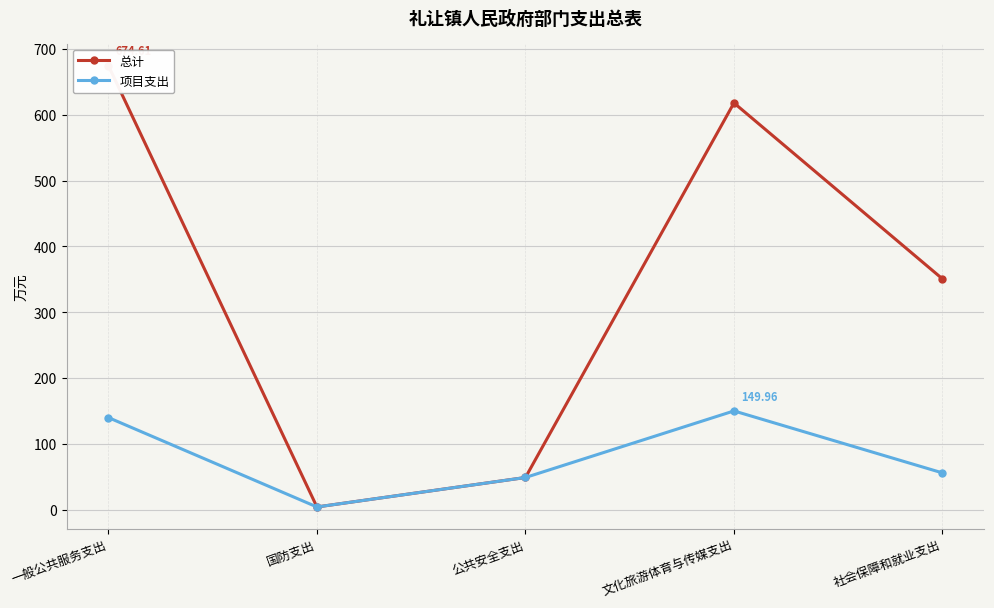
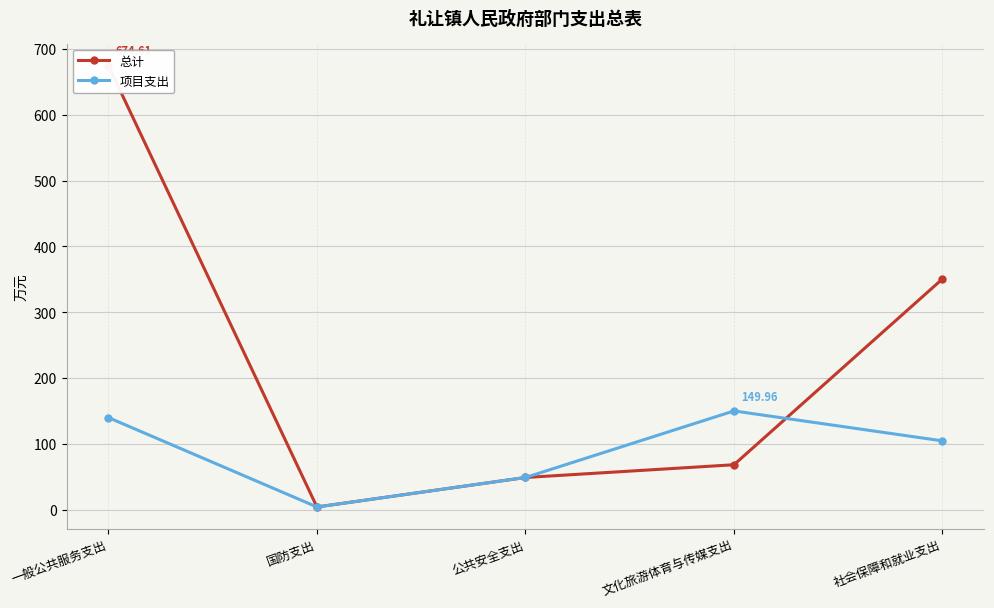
  {
    "总计": {
-     "文化旅游体育与传媒支出": 620,
+     "文化旅游体育与传媒支出": 70,
      "社会保障和就业支出": 350
    },
    "项目支出": {
      "一般公共服务支出": 140,
-     "社会保障和就业支出": 60
+     "社会保障和就业支出": 100
    }
  }
